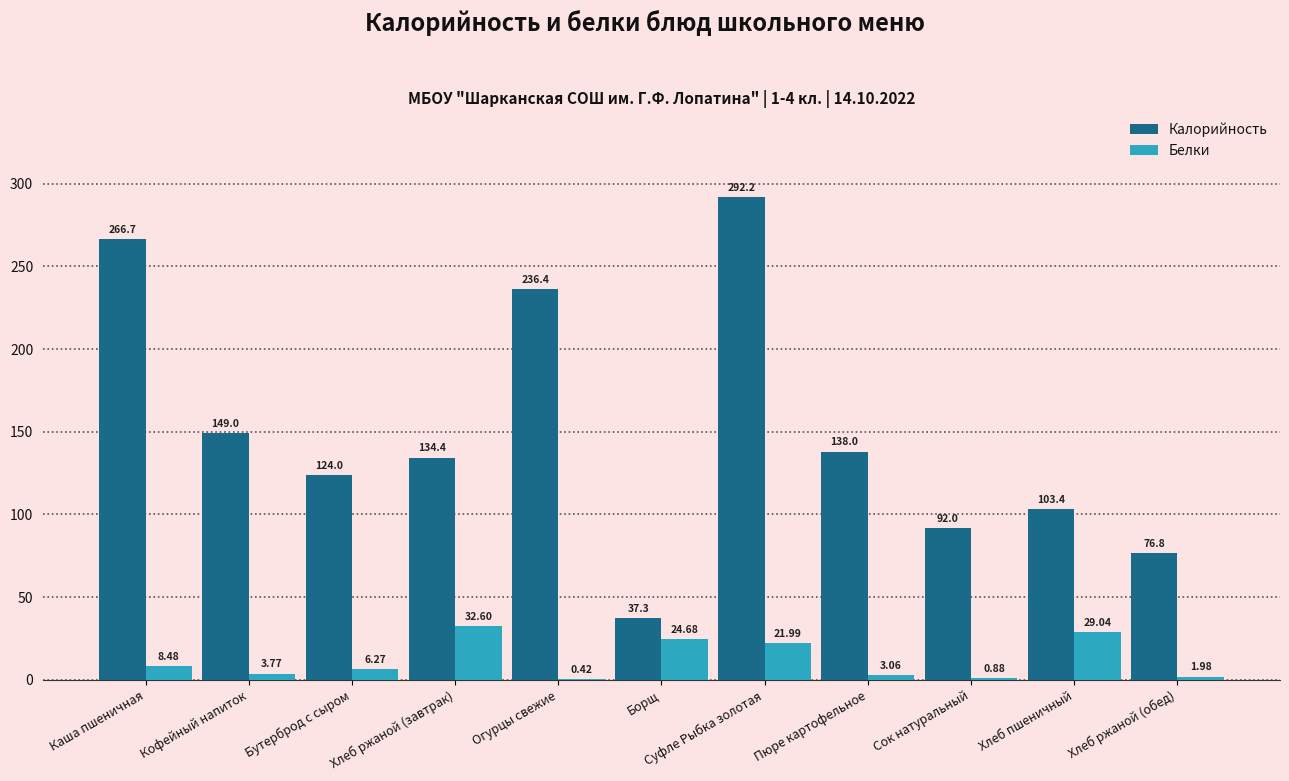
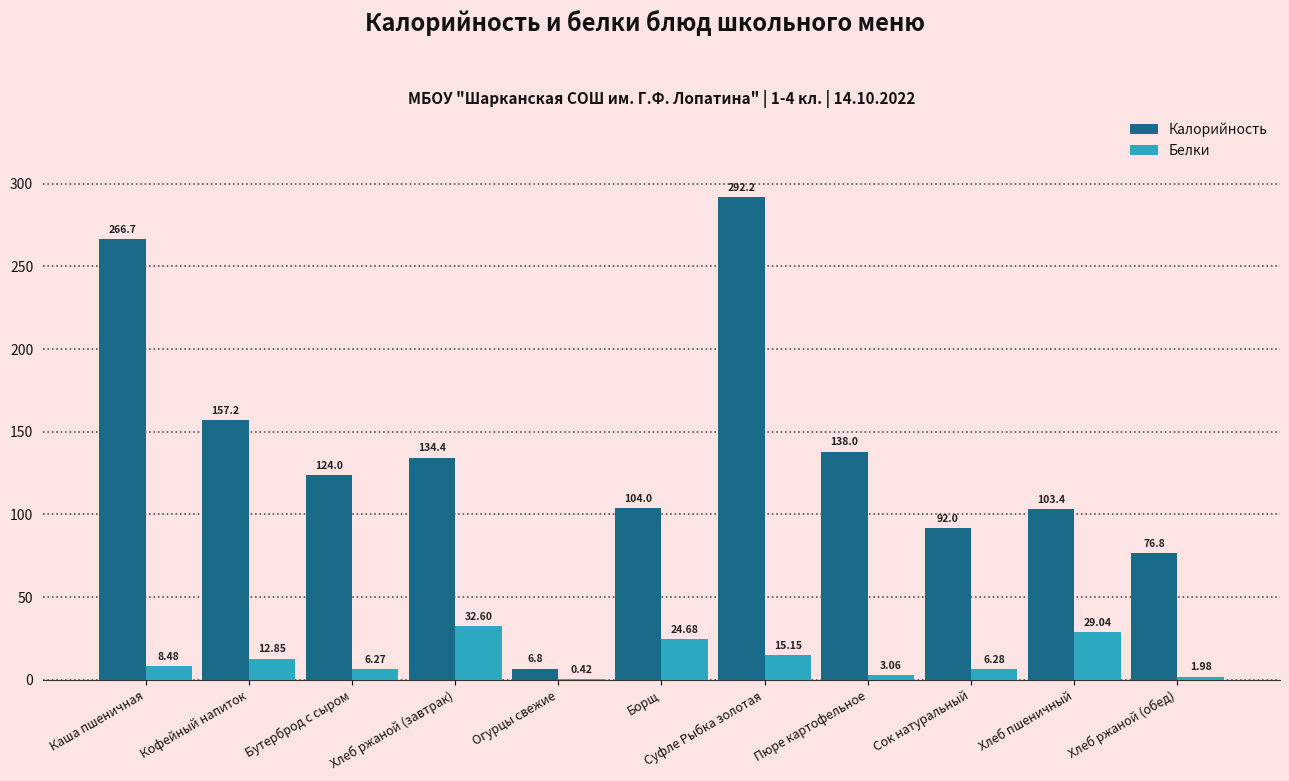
  {
    "Калорийность": {
      "Каша пшеничная": 266.7,
-     "Кофейный напиток": 149.0,
+     "Кофейный напиток": 157.2,
      "Бутерброд с сыром": 124.0,
      "Хлеб ржаной (завтрак)": 134.4,
-     "Огурцы свежие": 236.4,
-     "Борщ": 37.3,
+     "Огурцы свежие": 6.8,
+     "Борщ": 104.0,
      "Суфле Рыбка золотая": 292.2,
      "Пюре картофельное": 138.0,
      "Сок натуральный": 92.0,
      "Хлеб пшеничный": 103.4,
      "Хлеб ржаной (обед)": 76.8
    },
    "Белки": {
      "Каша пшеничная": 8.48,
-     "Кофейный напиток": 3.77,
+     "Кофейный напиток": 12.85,
      "Бутерброд с сыром": 6.27,
      "Хлеб ржаной (завтрак)": 32.60,
      "Огурцы свежие": 0.42,
      "Борщ": 24.68,
-     "Суфле Рыбка золотая": 21.99,
+     "Суфле Рыбка золотая": 15.15,
      "Пюре картофельное": 3.06,
-     "Сок натуральный": 0.88,
+     "Сок натуральный": 6.28,
      "Хлеб пшеничный": 29.04,
      "Хлеб ржаной (обед)": 1.98
    }
  }
